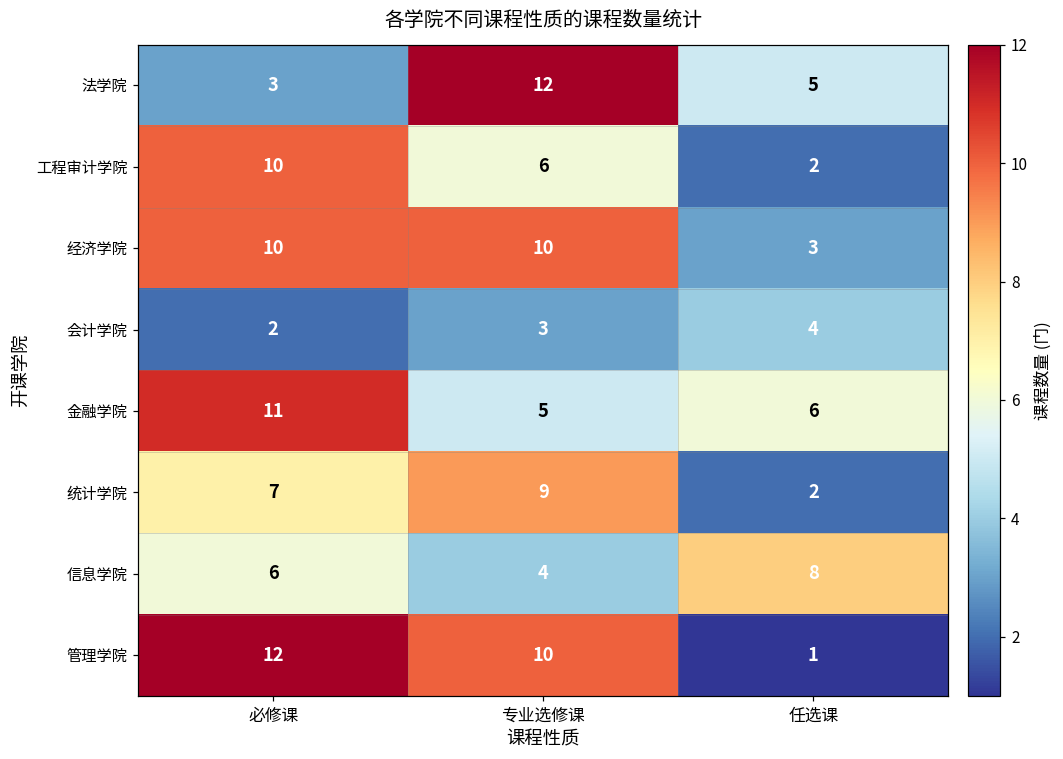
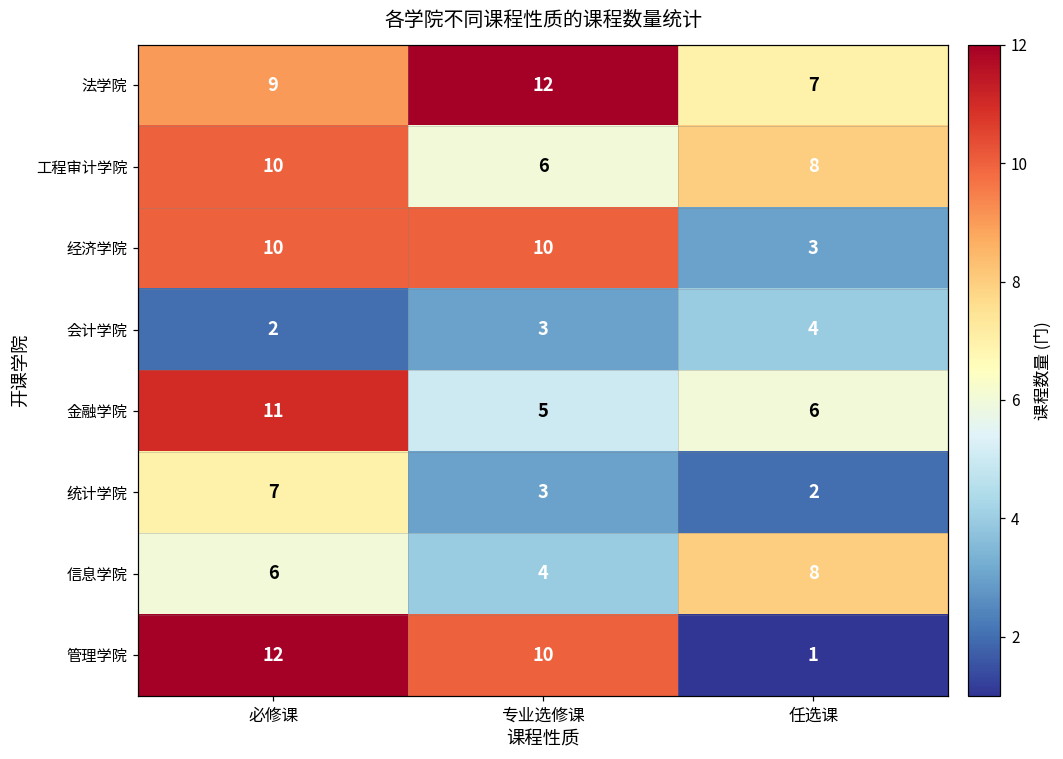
  {
    "法学院": {
-     "必修课": 3,
+     "必修课": 9,
      "专业选修课": 12,
-     "任选课": 5
+     "任选课": 7
    },
    "工程审计学院": {
      "必修课": 10,
      "专业选修课": 6,
-     "任选课": 2
+     "任选课": 8
    },
    "经济学院": {
      "必修课": 10,
      "专业选修课": 10,
      "任选课": 3
    },
    "会计学院": {
      "必修课": 2,
      "专业选修课": 3,
      "任选课": 4
    },
    "金融学院": {
      "必修课": 11,
      "专业选修课": 5,
      "任选课": 6
    },
    "统计学院": {
      "必修课": 7,
-     "专业选修课": 9,
+     "专业选修课": 3,
      "任选课": 2
    },
    "信息学院": {
      "必修课": 6,
      "专业选修课": 4,
      "任选课": 8
    },
    "管理学院": {
      "必修课": 12,
      "专业选修课": 10,
      "任选课": 1
    }
  }
